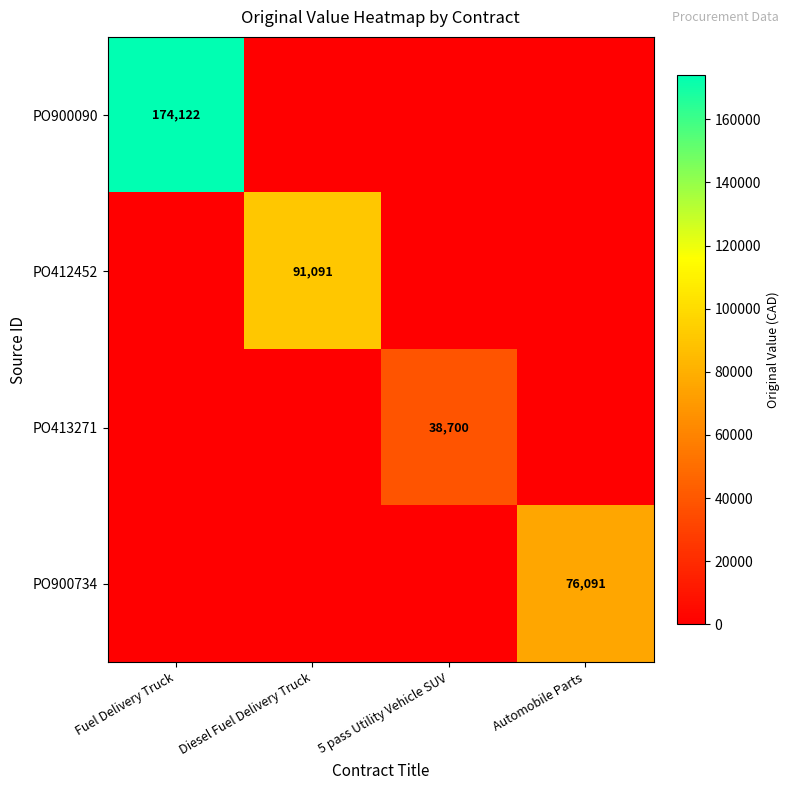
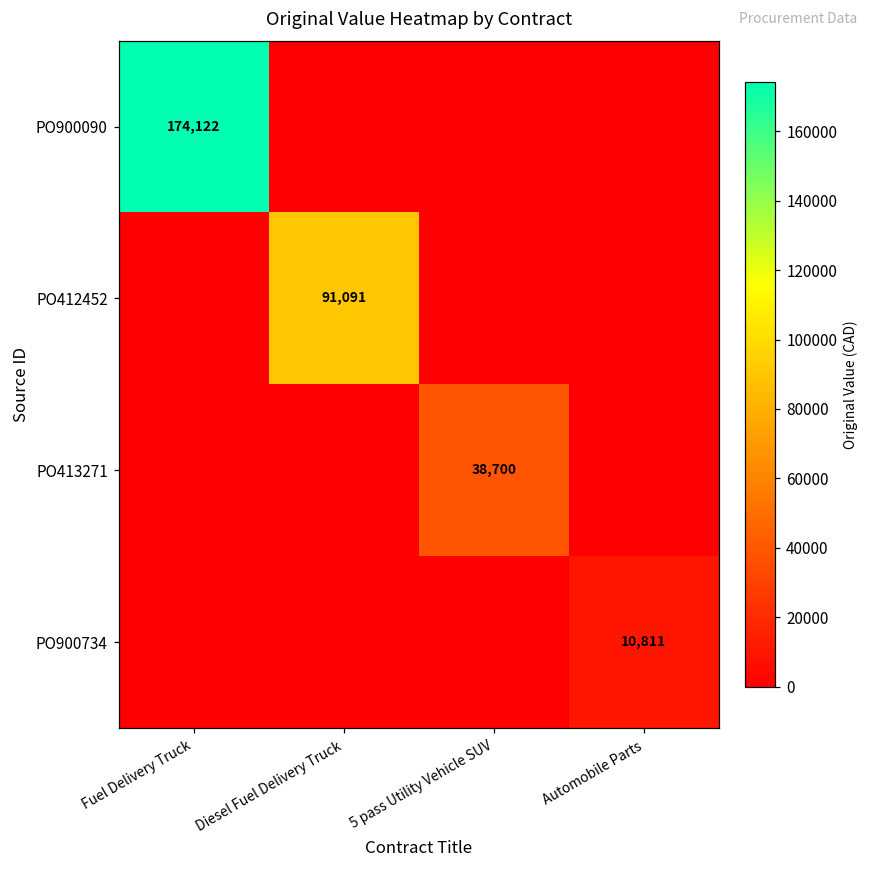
  {
    "PO900090": {
      "Fuel Delivery Truck": "174,122"
    },
    "PO412452": {
      "Diesel Fuel Delivery Truck": "91,091"
    },
    "PO413271": {
      "5 pass Utility Vehicle SUV": "38,700"
    },
    "PO900734": {
-     "Automobile Parts": "76,091"
+     "Automobile Parts": "10,811"
    }
  }
